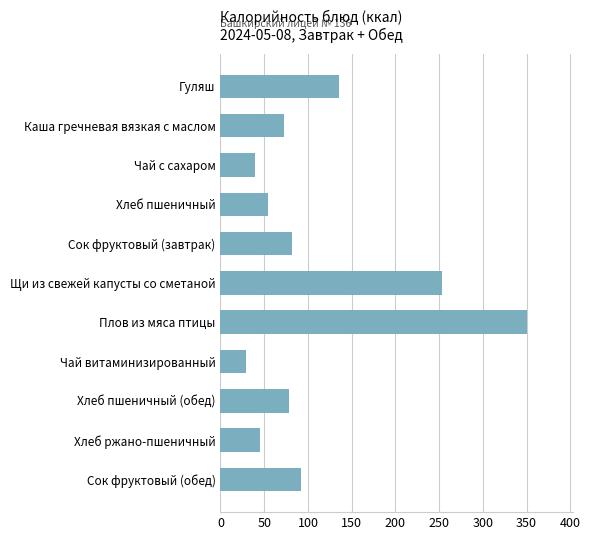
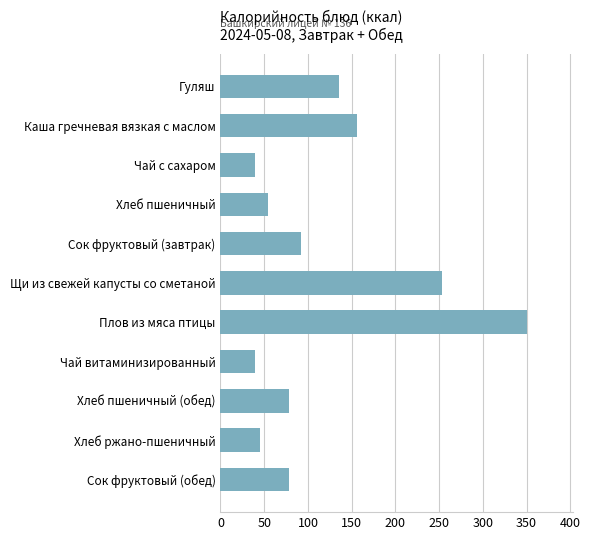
  {
    "Гуляш": 140,
-   "Каша гречневая вязкая с маслом": 70,
+   "Каша гречневая вязкая с маслом": 160,
    "Чай с сахаром": 40,
    "Хлеб пшеничный": 50,
-   "Сок фруктовый (завтрак)": 80,
+   "Сок фруктовый (завтрак)": 90,
    "Щи из свежей капусты со сметаной": 250,
    "Плов из мяса птицы": 350,
-   "Чай витаминизированный": 30,
+   "Чай витаминизированный": 40,
    "Хлеб пшеничный (обед)": 80,
    "Хлеб ржано-пшеничный": 40,
-   "Сок фруктовый (обед)": 90
+   "Сок фруктовый (обед)": 80
  }
